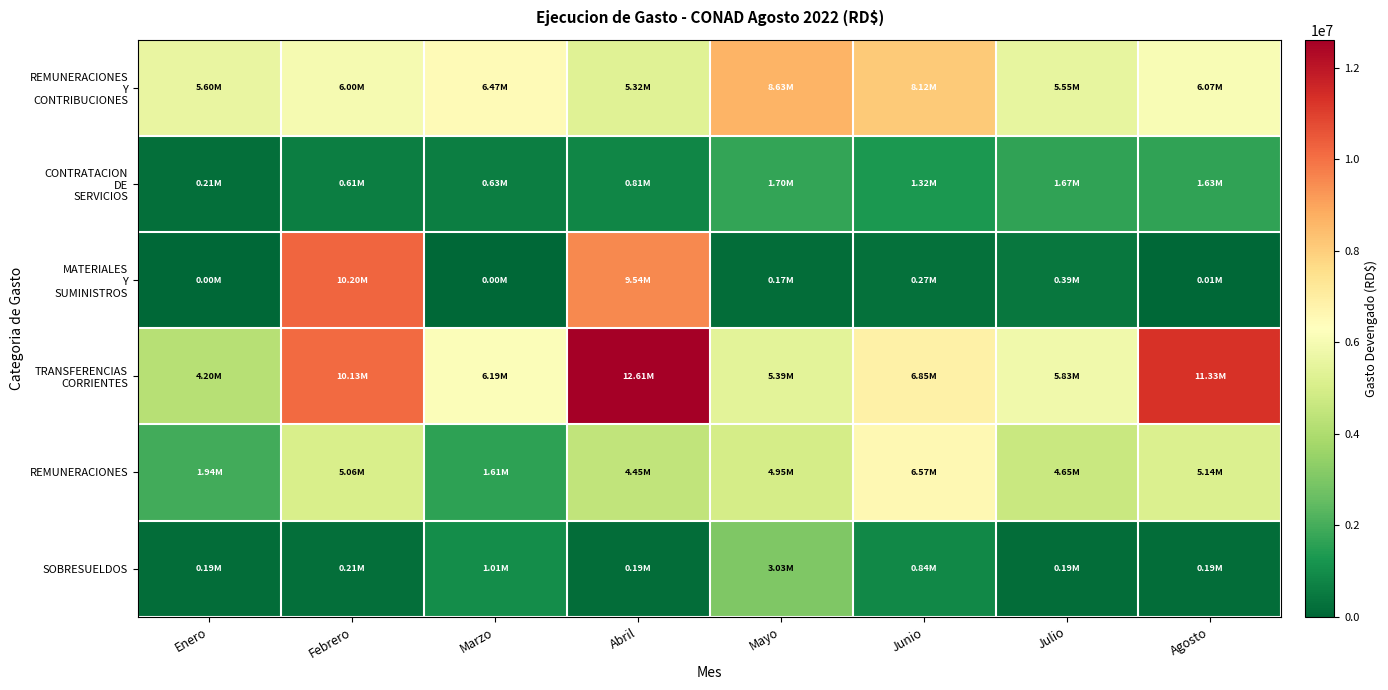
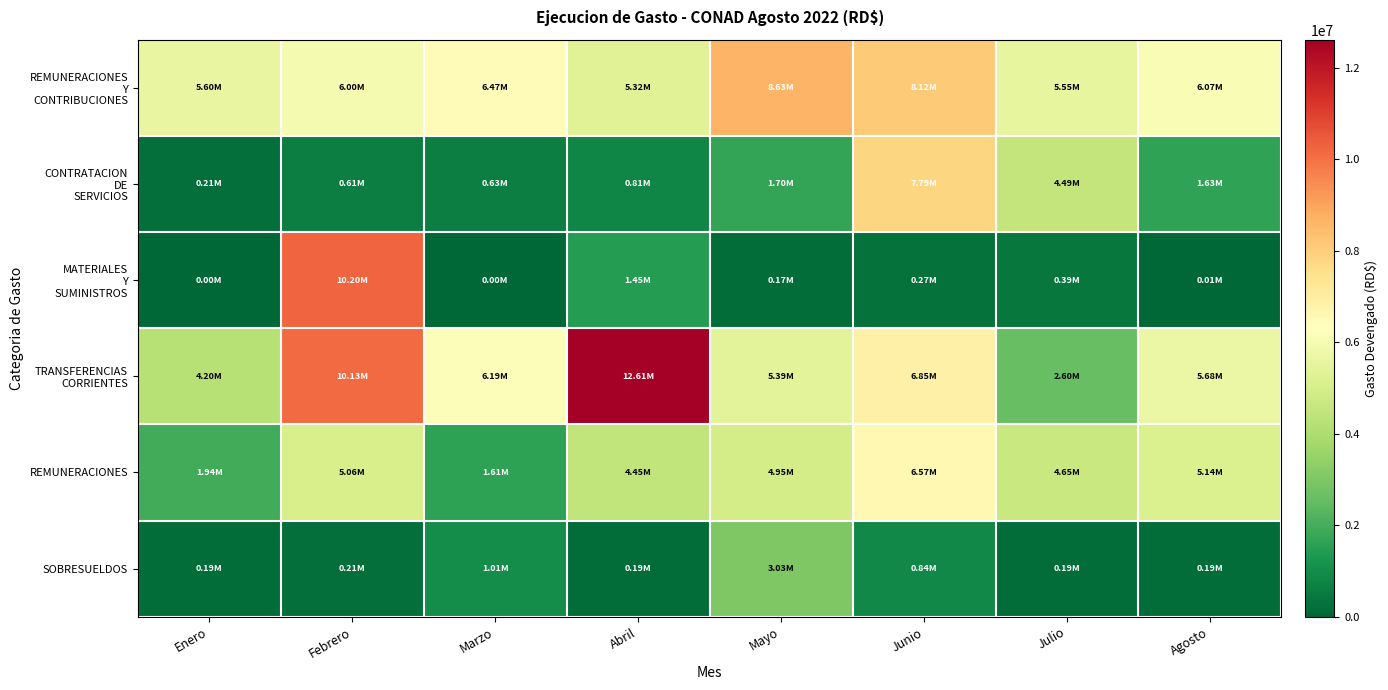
  {
    "REMUNERACIONES Y CONTRIBUCIONES": {
      "Enero": "5.60M",
      "Febrero": "6.00M",
      "Marzo": "6.47M",
      "Abril": "5.32M",
      "Mayo": "8.63M",
      "Junio": "8.12M",
      "Julio": "5.55M",
      "Agosto": "6.07M"
    },
    "CONTRATACION DE SERVICIOS": {
      "Enero": "0.21M",
      "Febrero": "0.61M",
      "Marzo": "0.63M",
      "Abril": "0.81M",
      "Mayo": "1.70M",
-     "Junio": "1.32M",
-     "Julio": "1.67M",
+     "Junio": "7.79M",
+     "Julio": "4.49M",
      "Agosto": "1.63M"
    },
    "MATERIALES Y SUMINISTROS": {
      "Enero": "0.00M",
      "Febrero": "10.20M",
      "Marzo": "0.00M",
-     "Abril": "9.54M",
+     "Abril": "1.45M",
      "Mayo": "0.17M",
      "Junio": "0.27M",
      "Julio": "0.39M",
      "Agosto": "0.01M"
    },
    "TRANSFERENCIAS CORRIENTES": {
      "Enero": "4.20M",
      "Febrero": "10.13M",
      "Marzo": "6.19M",
      "Abril": "12.61M",
      "Mayo": "5.39M",
      "Junio": "6.85M",
-     "Julio": "5.83M",
-     "Agosto": "11.33M"
+     "Julio": "2.60M",
+     "Agosto": "5.68M"
    },
    "REMUNERACIONES": {
      "Enero": "1.94M",
      "Febrero": "5.06M",
      "Marzo": "1.61M",
      "Abril": "4.45M",
      "Mayo": "4.95M",
      "Junio": "6.57M",
      "Julio": "4.65M",
      "Agosto": "5.14M"
    },
    "SOBRESUELDOS": {
      "Enero": "0.19M",
      "Febrero": "0.21M",
      "Marzo": "1.01M",
      "Abril": "0.19M",
      "Mayo": "3.03M",
      "Junio": "0.84M",
      "Julio": "0.19M",
      "Agosto": "0.19M"
    }
  }
